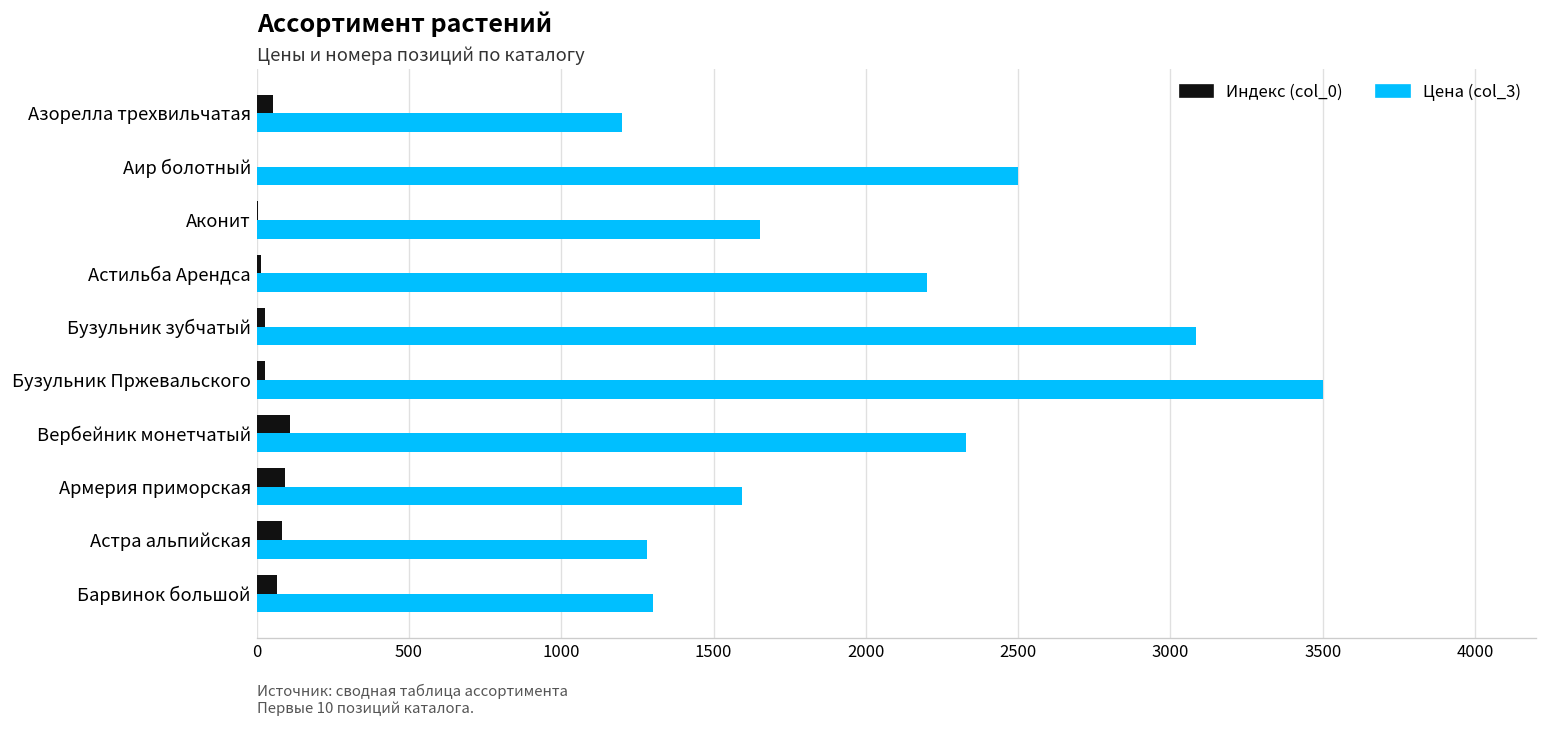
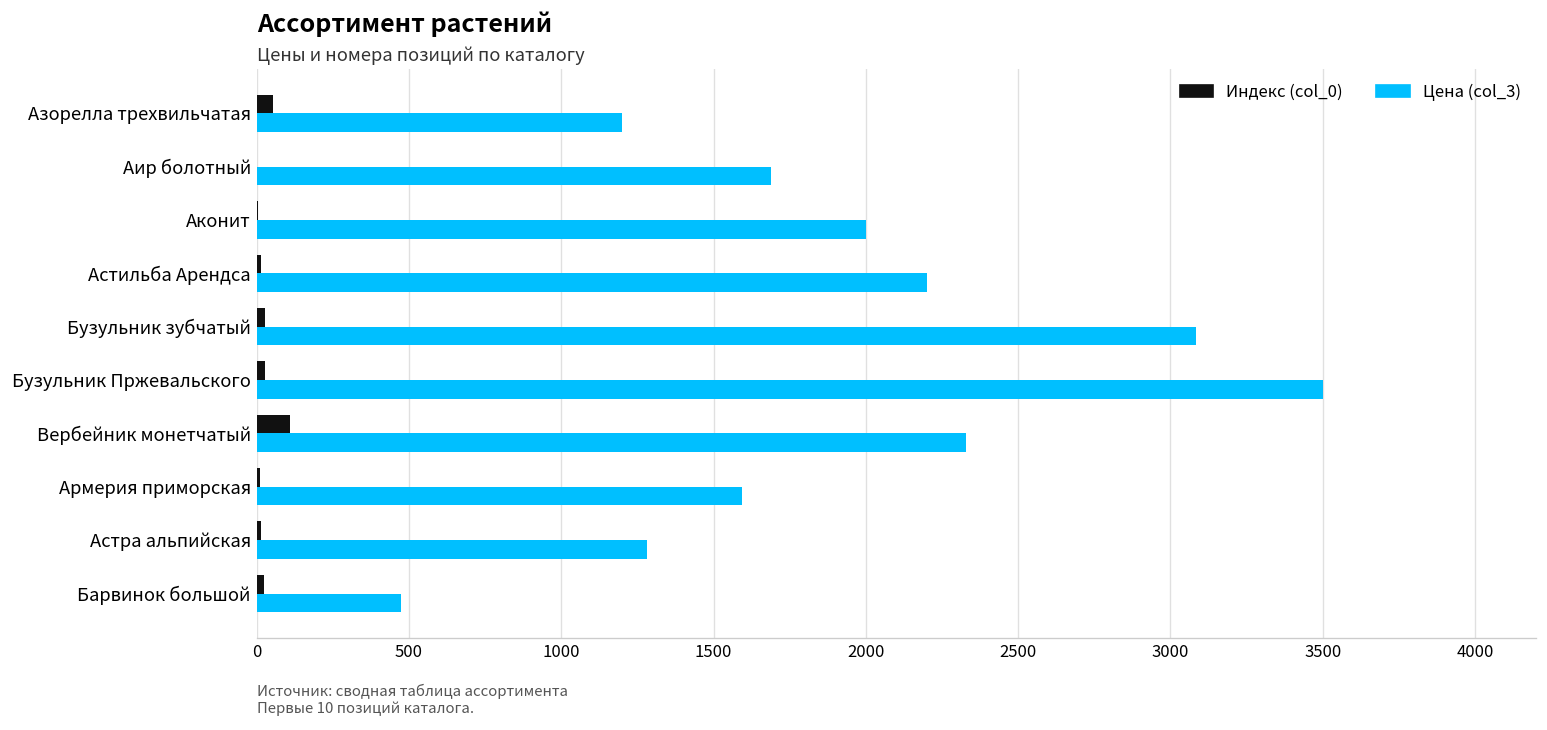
  {
    "Индекс (col_0)": {
      "Азорелла трехвильчатая": 50,
      "Астильба Арендса": 10,
      "Бузульник зубчатый": 30,
      "Бузульник Пржевальского": 30,
      "Вербейник монетчатый": 110,
-     "Армерия приморская": 90,
-     "Астра альпийская": 80,
-     "Барвинок большой": 70
+     "Армерия приморская": 10,
+     "Астра альпийская": 10,
+     "Барвинок большой": 20
    },
    "Цена (col_3)": {
      "Азорелла трехвильчатая": 1200,
-     "Аир болотный": 2500,
-     "Аконит": 1650,
+     "Аир болотный": 1690,
+     "Аконит": 2000,
      "Астильба Арендса": 2200,
      "Бузульник зубчатый": 3080,
      "Бузульник Пржевальского": 3500,
      "Вербейник монетчатый": 2330,
      "Армерия приморская": 1590,
      "Астра альпийская": 1280,
-     "Барвинок большой": 1300
+     "Барвинок большой": 480
    }
  }
